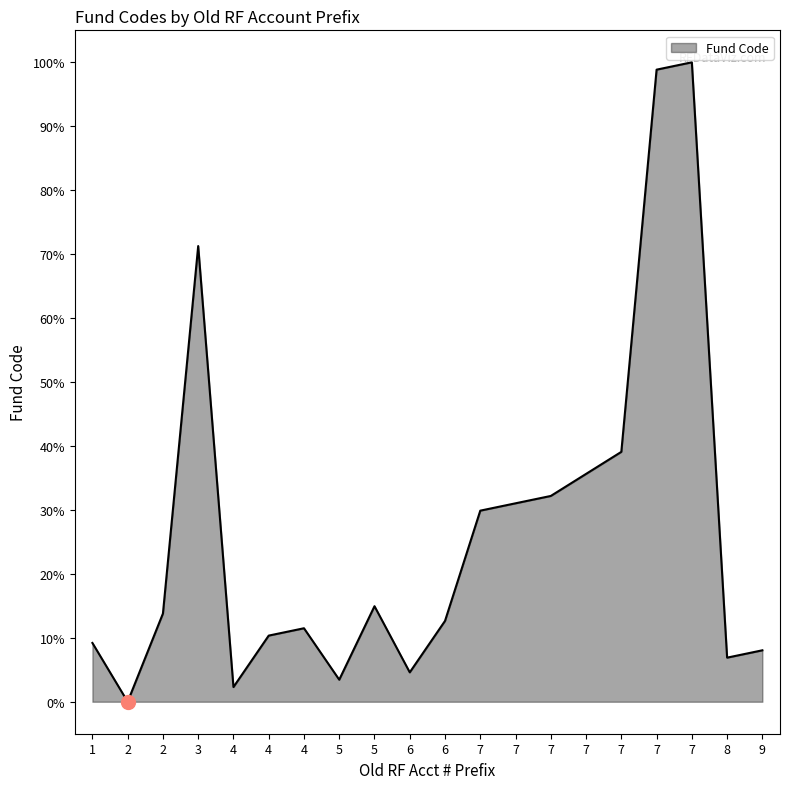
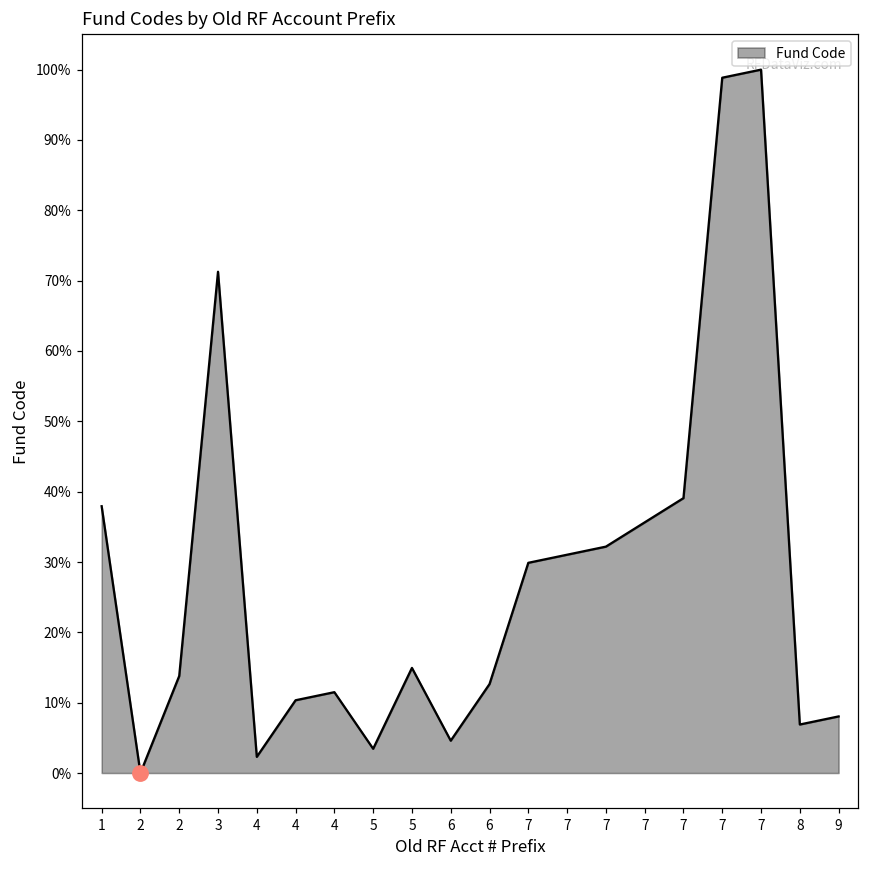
  {
    "Fund Code": {
-     "1": "9%",
+     "1": "38%",
      "3": "71%",
      "8": "7%",
      "9": "8%"
    }
  }
